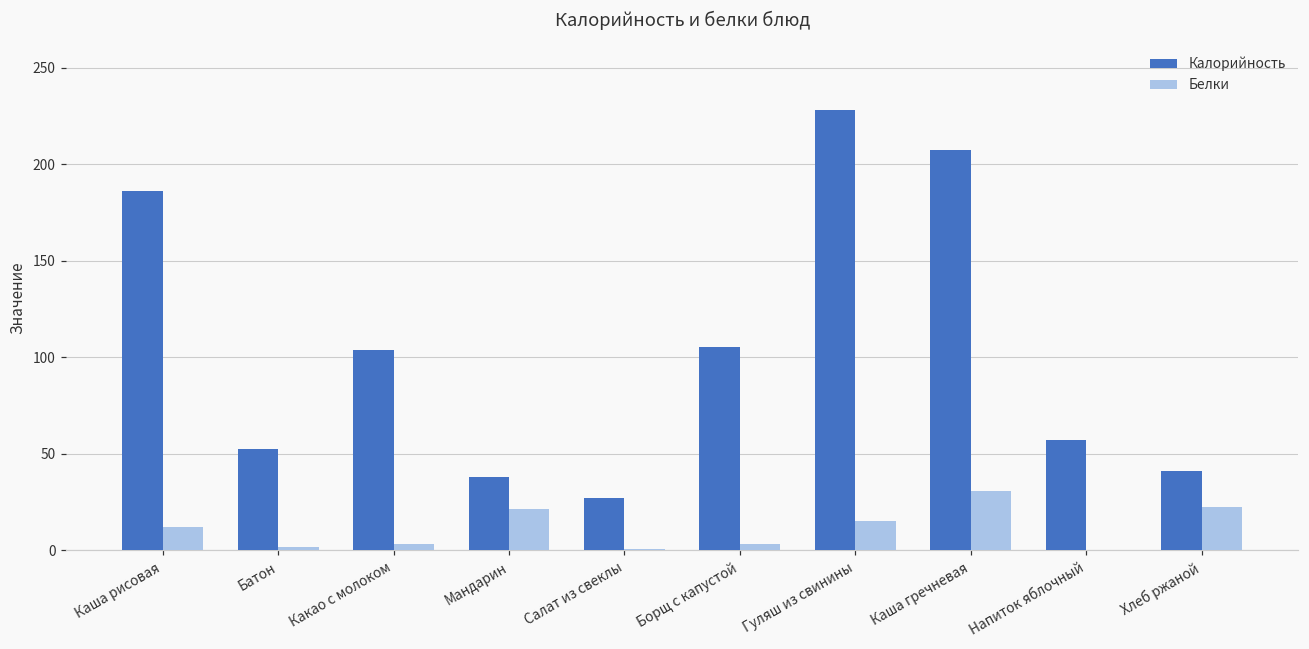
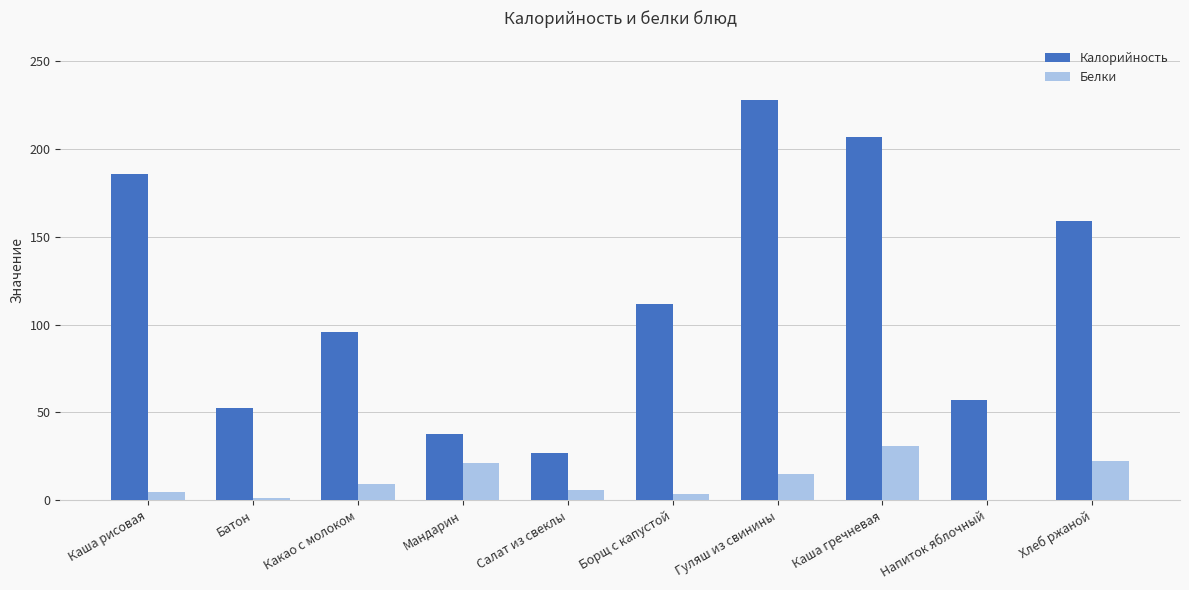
  {
    "Калорийность": {
      "Каша рисовая": 186,
      "Батон": 52,
-     "Какао с молоком": 104,
+     "Какао с молоком": 96,
      "Мандарин": 38,
      "Салат из свеклы": 27,
-     "Борщ с капустой": 105,
+     "Борщ с капустой": 112,
      "Гуляш из свинины": 228,
      "Каша гречневая": 207,
      "Напиток яблочный": 57,
-     "Хлеб ржаной": 41
+     "Хлеб ржаной": 159
    },
    "Белки": {
-     "Каша рисовая": 12,
+     "Каша рисовая": 5,
      "Батон": 2,
-     "Какао с молоком": 3,
+     "Какао с молоком": 9,
      "Мандарин": 21,
-     "Салат из свеклы": 1,
+     "Салат из свеклы": 6,
      "Борщ с капустой": 3,
      "Гуляш из свинины": 15,
      "Каша гречневая": 31,
      "Хлеб ржаной": 23
    }
  }
